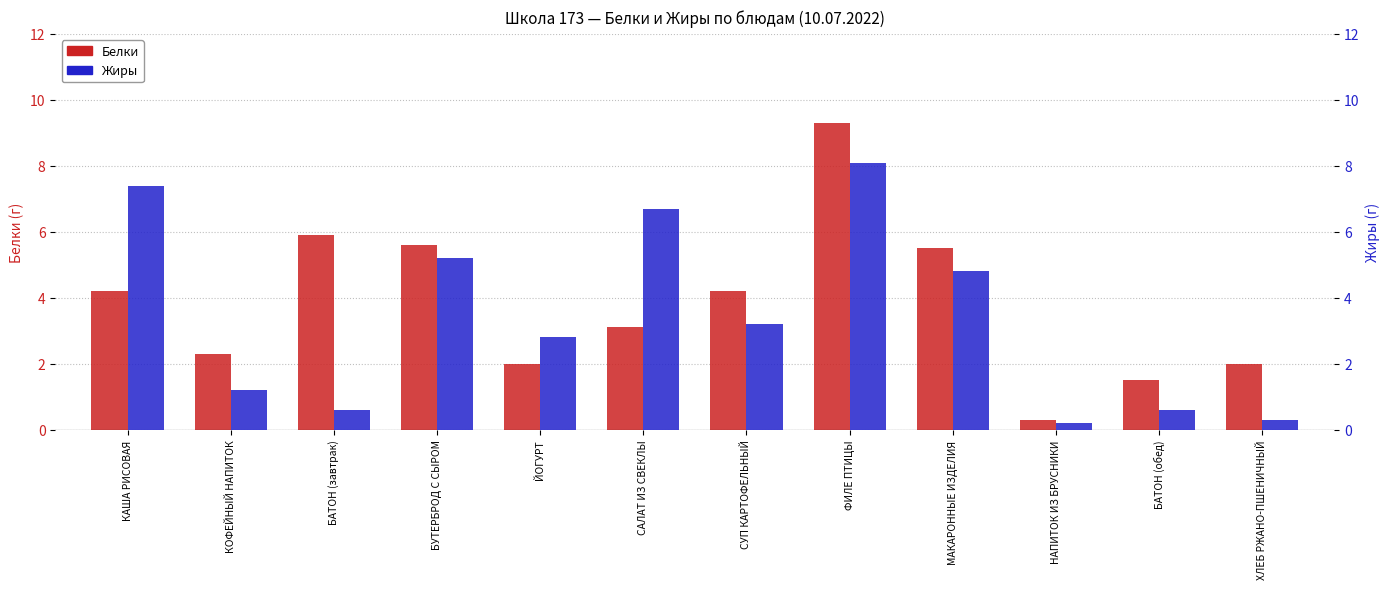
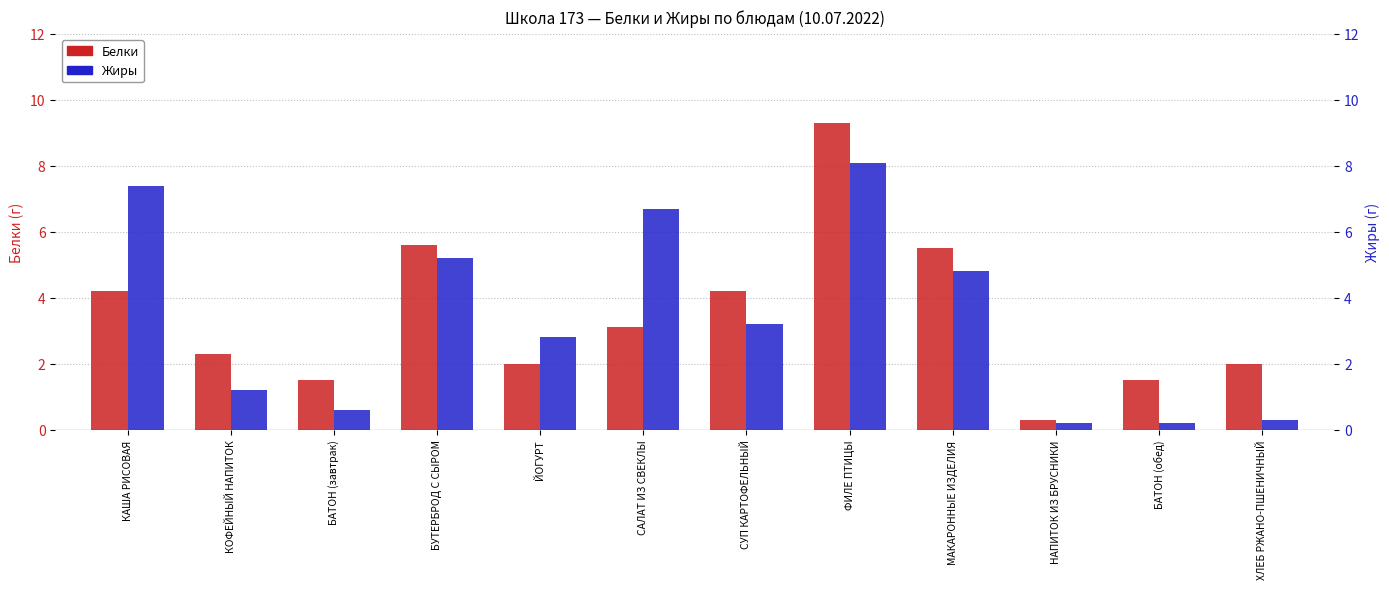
  {
    "Белки": {
      "КАША РИСОВАЯ": 4.2,
      "КОФЕЙНЫЙ НАПИТОК": 2.3,
-     "БАТОН (завтрак)": 5.9,
+     "БАТОН (завтрак)": 1.5,
      "БУТЕРБРОД С СЫРОМ": 5.6,
      "ЙОГУРТ": 2.0,
      "САЛАТ ИЗ СВЕКЛЫ": 3.1,
      "СУП КАРТОФЕЛЬНЫЙ": 4.2,
      "ФИЛЕ ПТИЦЫ": 9.3,
      "МАКАРОННЫЕ ИЗДЕЛИЯ": 5.5,
      "НАПИТОК ИЗ БРУСНИКИ": 0.3,
      "БАТОН (обед)": 1.5,
      "ХЛЕБ РЖАНО-ПШЕНИЧНЫЙ": 2.0
    },
    "Жиры": {
      "КАША РИСОВАЯ": 7.4,
      "КОФЕЙНЫЙ НАПИТОК": 1.2,
      "БАТОН (завтрак)": 0.6,
      "БУТЕРБРОД С СЫРОМ": 5.2,
      "ЙОГУРТ": 2.8,
      "САЛАТ ИЗ СВЕКЛЫ": 6.7,
      "СУП КАРТОФЕЛЬНЫЙ": 3.2,
      "ФИЛЕ ПТИЦЫ": 8.1,
      "МАКАРОННЫЕ ИЗДЕЛИЯ": 4.8,
      "НАПИТОК ИЗ БРУСНИКИ": 0.2,
-     "БАТОН (обед)": 0.6,
+     "БАТОН (обед)": 0.2,
      "ХЛЕБ РЖАНО-ПШЕНИЧНЫЙ": 0.3
    }
  }
